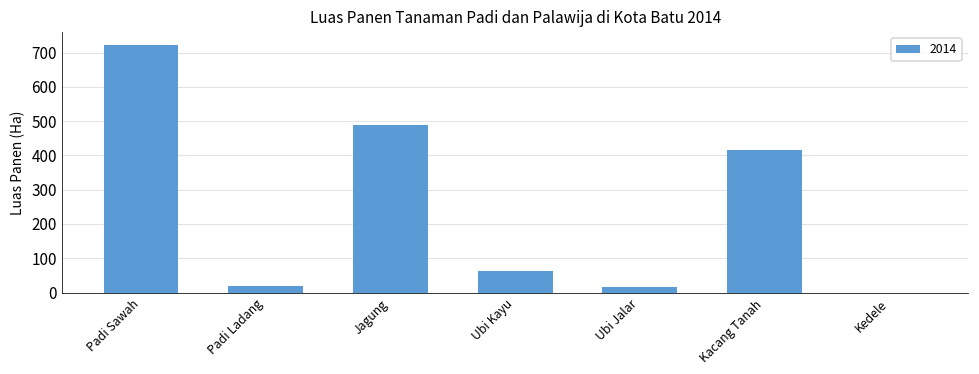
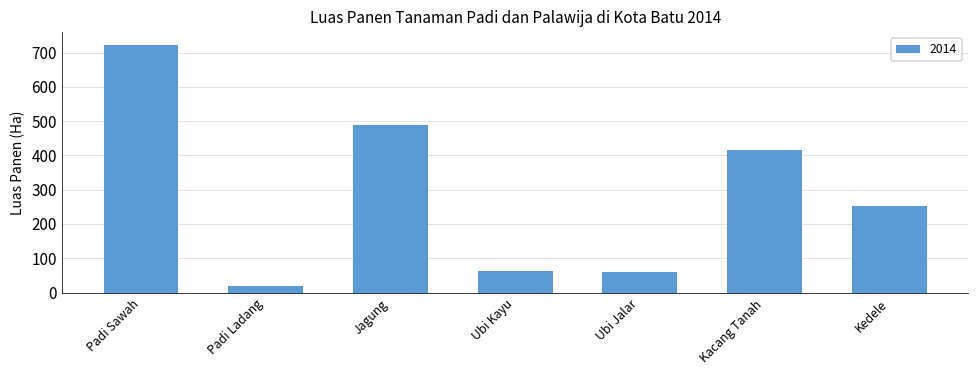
  {
    "Padi Sawah": 720,
    "Padi Ladang": 20,
    "Jagung": 490,
    "Ubi Kayu": 60,
-   "Ubi Jalar": 20,
+   "Ubi Jalar": 60,
    "Kacang Tanah": 420,
-   "Kedele": 0
+   "Kedele": 250
  }
